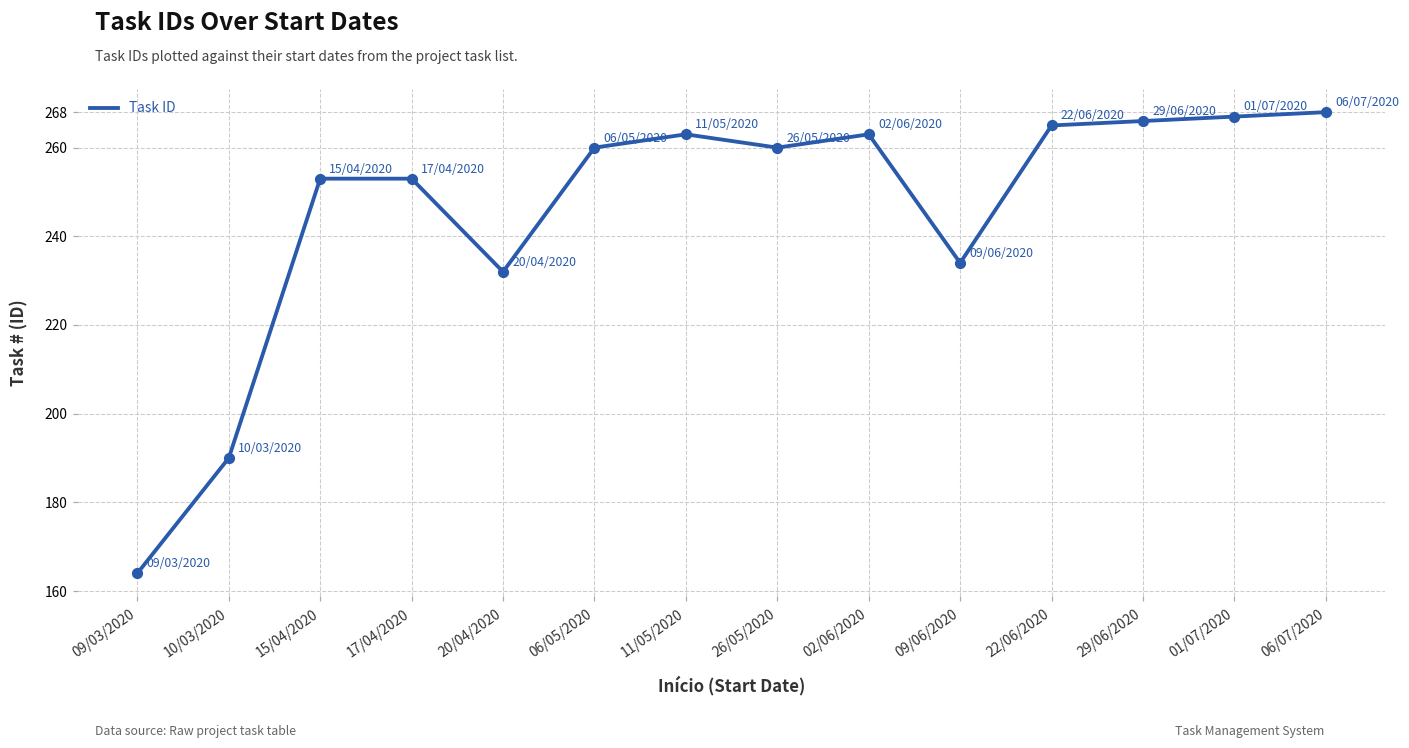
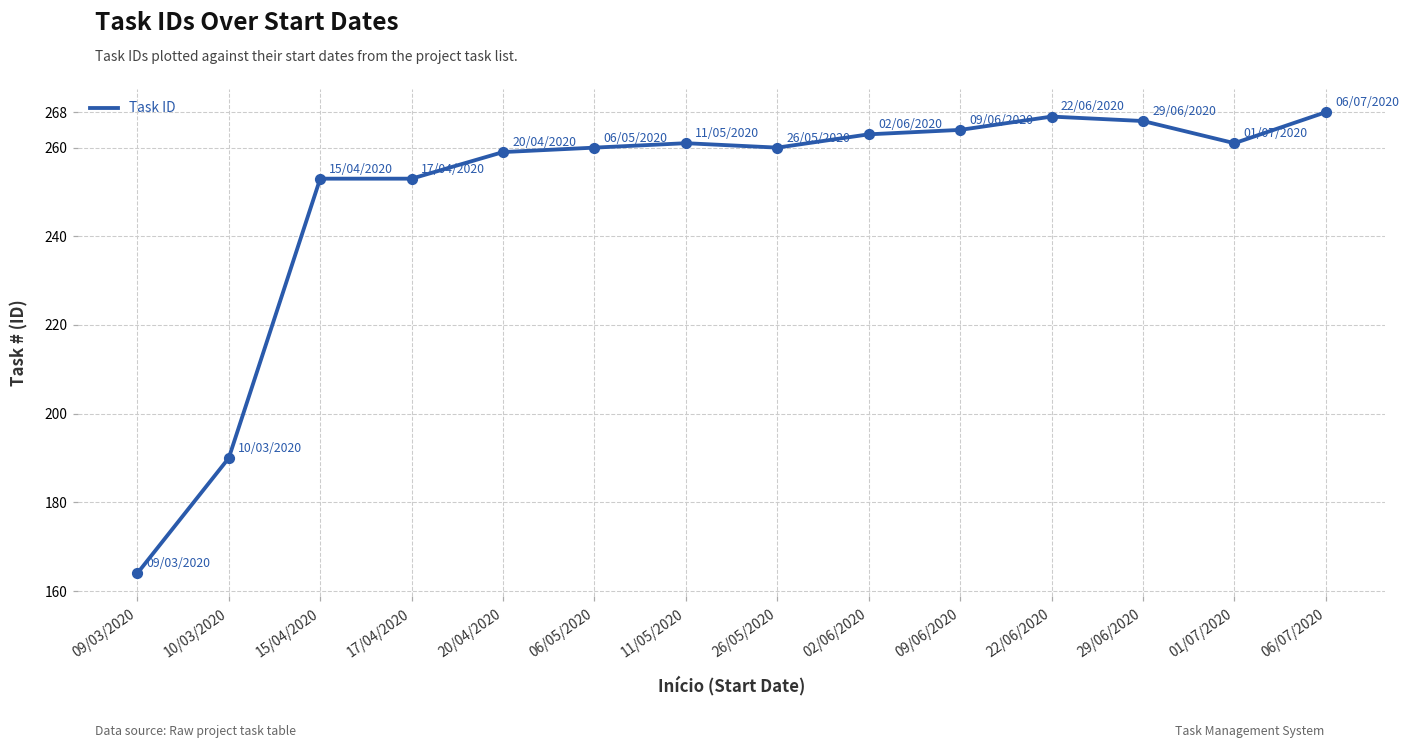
  {
-   "20/04/2020": 232,
-   "11/05/2020": 263,
-   "09/06/2020": 234,
-   "22/06/2020": 265,
-   "01/07/2020": 267
+   "20/04/2020": 259,
+   "11/05/2020": 261,
+   "09/06/2020": 264,
+   "22/06/2020": 267,
+   "01/07/2020": 261
  }
